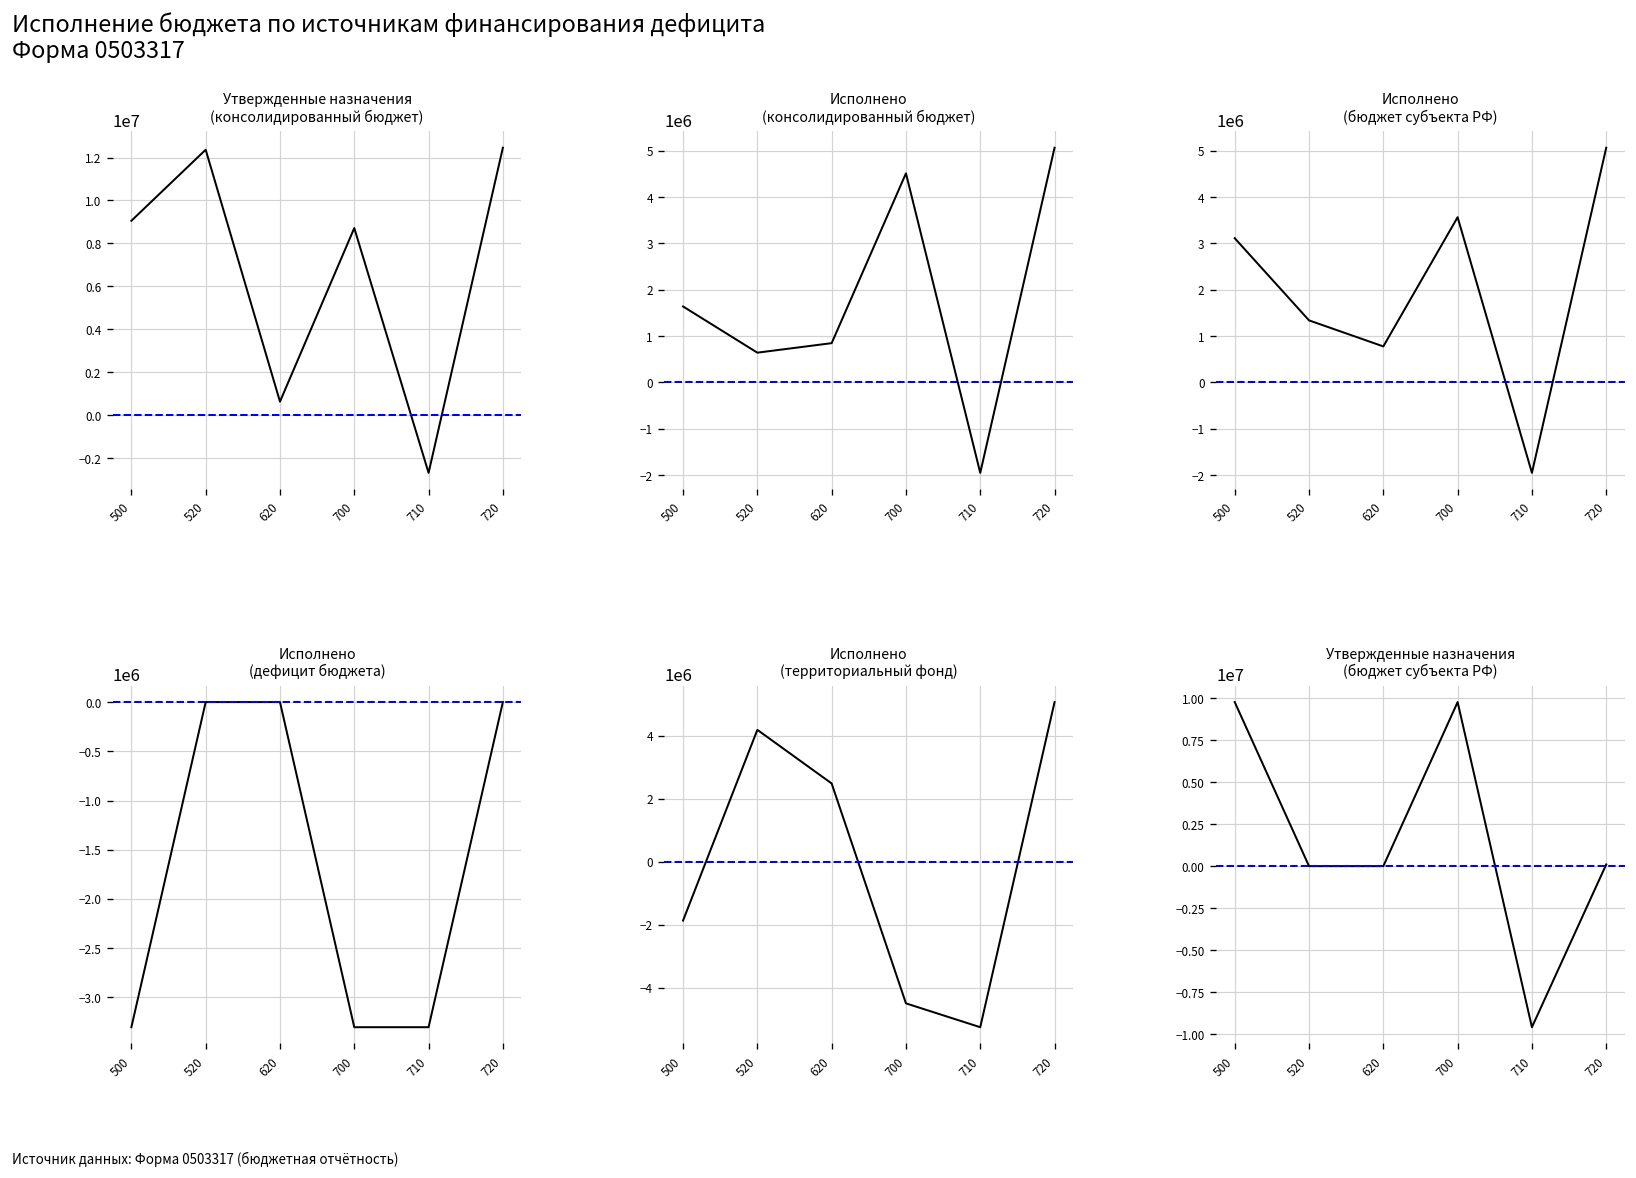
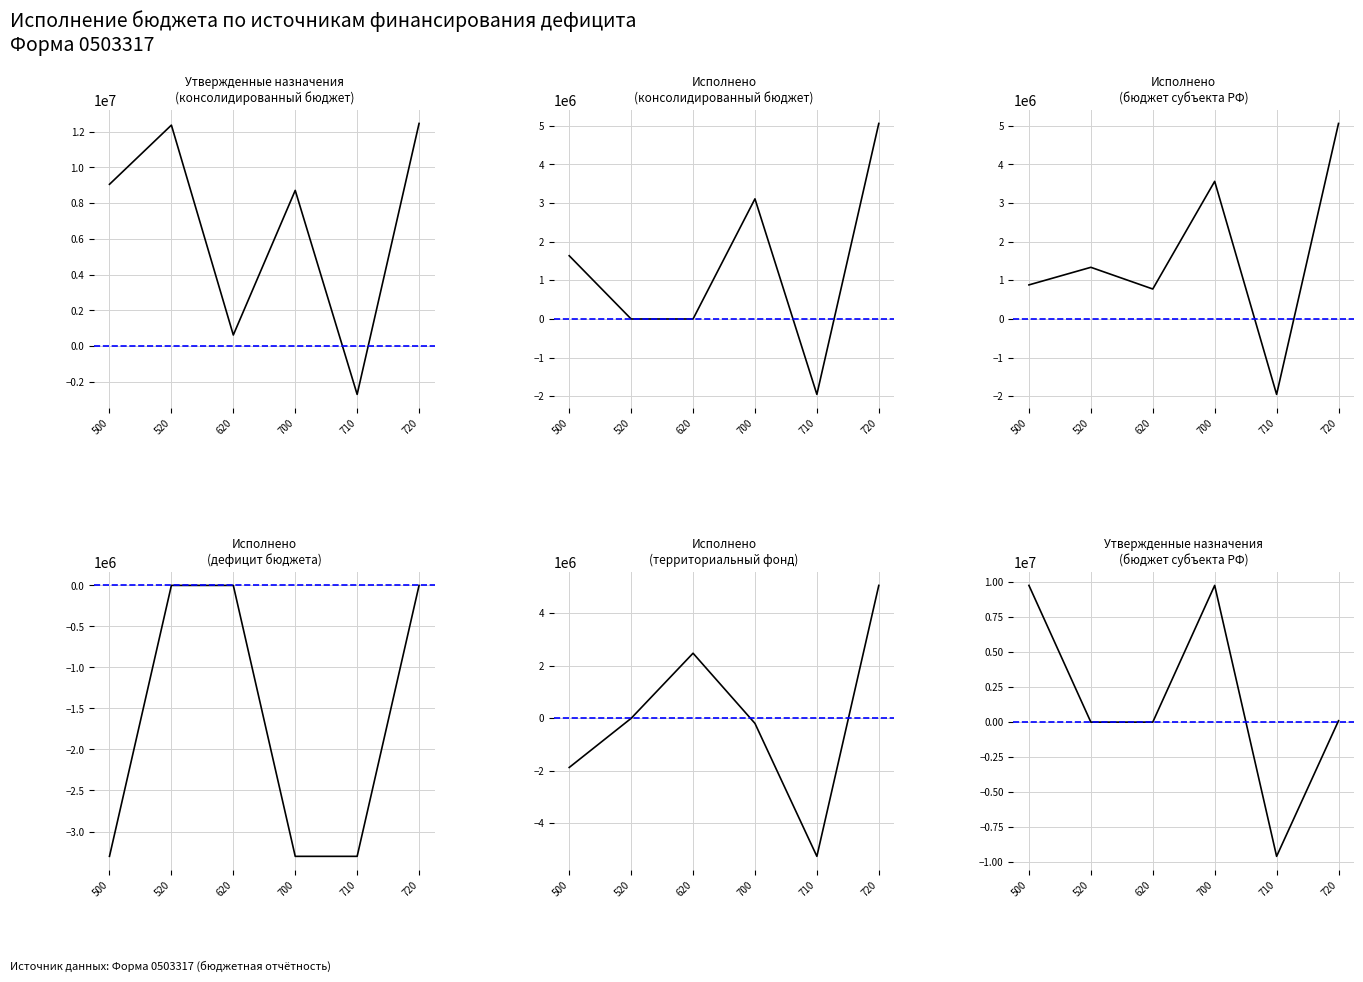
  {
    "Утвержденные назначения (консолидированный бюджет)": {
      "500": 9100000,
      "520": 12400000,
      "620": 600000,
      "700": 8700000,
      "710": -2700000,
      "720": 12500000
    },
    "Исполнено (консолидированный бюджет)": {
      "500": 1600000,
-     "520": 600000,
-     "620": 800000,
-     "700": 4500000,
+     "520": 0,
+     "620": 0,
+     "700": 3100000,
      "710": -2000000,
      "720": 5100000
    },
    "Исполнено (бюджет субъекта РФ)": {
-     "500": 3100000,
+     "500": 900000,
      "520": 1300000,
      "620": 800000,
      "700": 3600000,
      "710": -2000000,
      "720": 5100000
    },
    "Исполнено (дефицит бюджета)": {
      "500": -3300000,
      "520": 0,
      "620": 0,
      "700": -3300000,
      "710": -3300000,
      "720": 0
    },
    "Исполнено (территориальный фонд)": {
      "500": -1900000,
-     "520": 4200000,
+     "520": 0,
      "620": 2500000,
-     "700": -4500000,
+     "700": -200000,
      "710": -5300000,
      "720": 5100000
    },
    "Утвержденные назначения (бюджет субъекта РФ)": {
      "500": 9800000,
      "520": 0,
      "620": 0,
      "700": 9800000,
      "710": -9600000,
      "720": 100000
    }
  }
